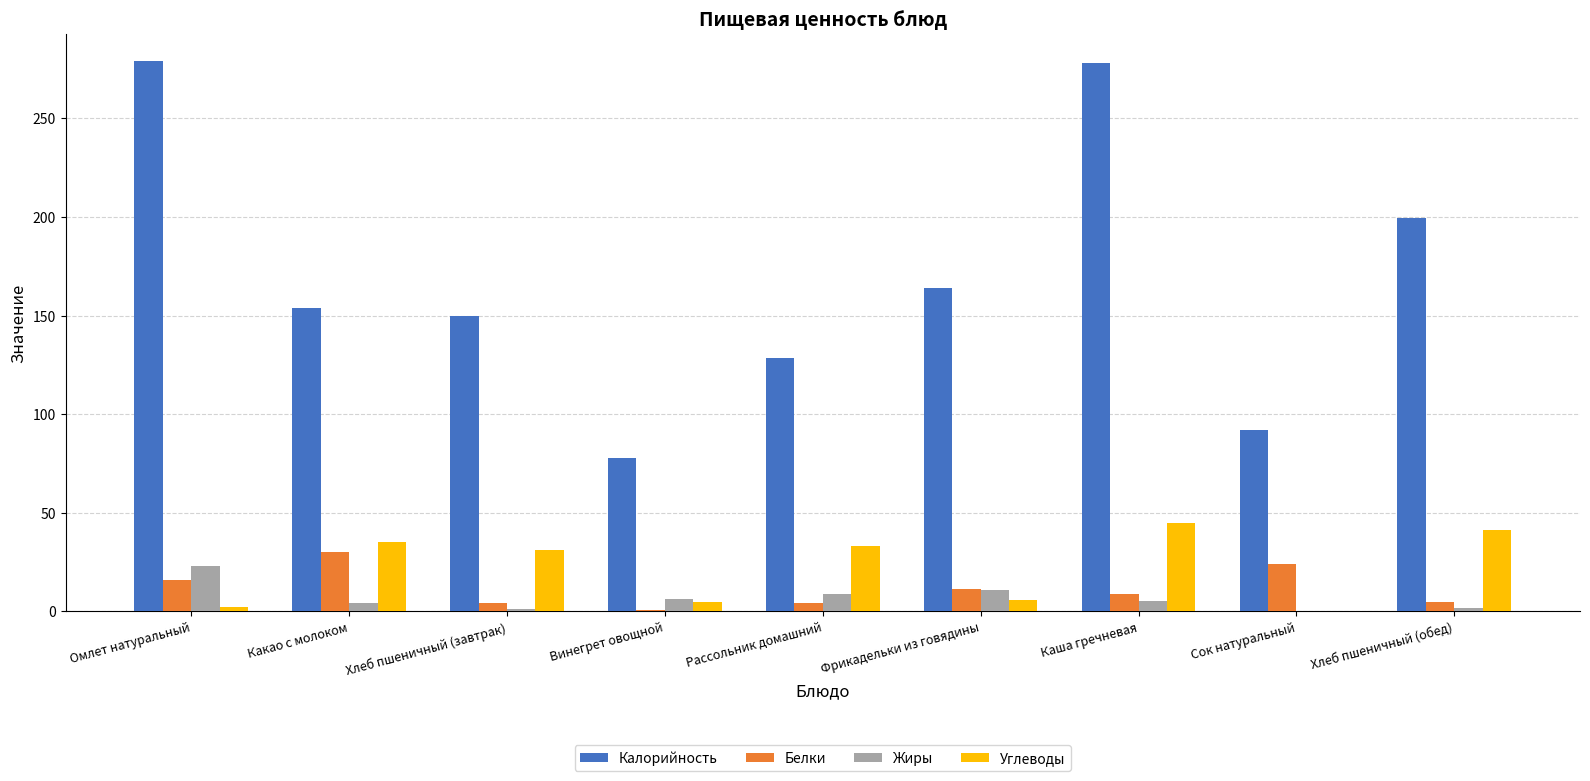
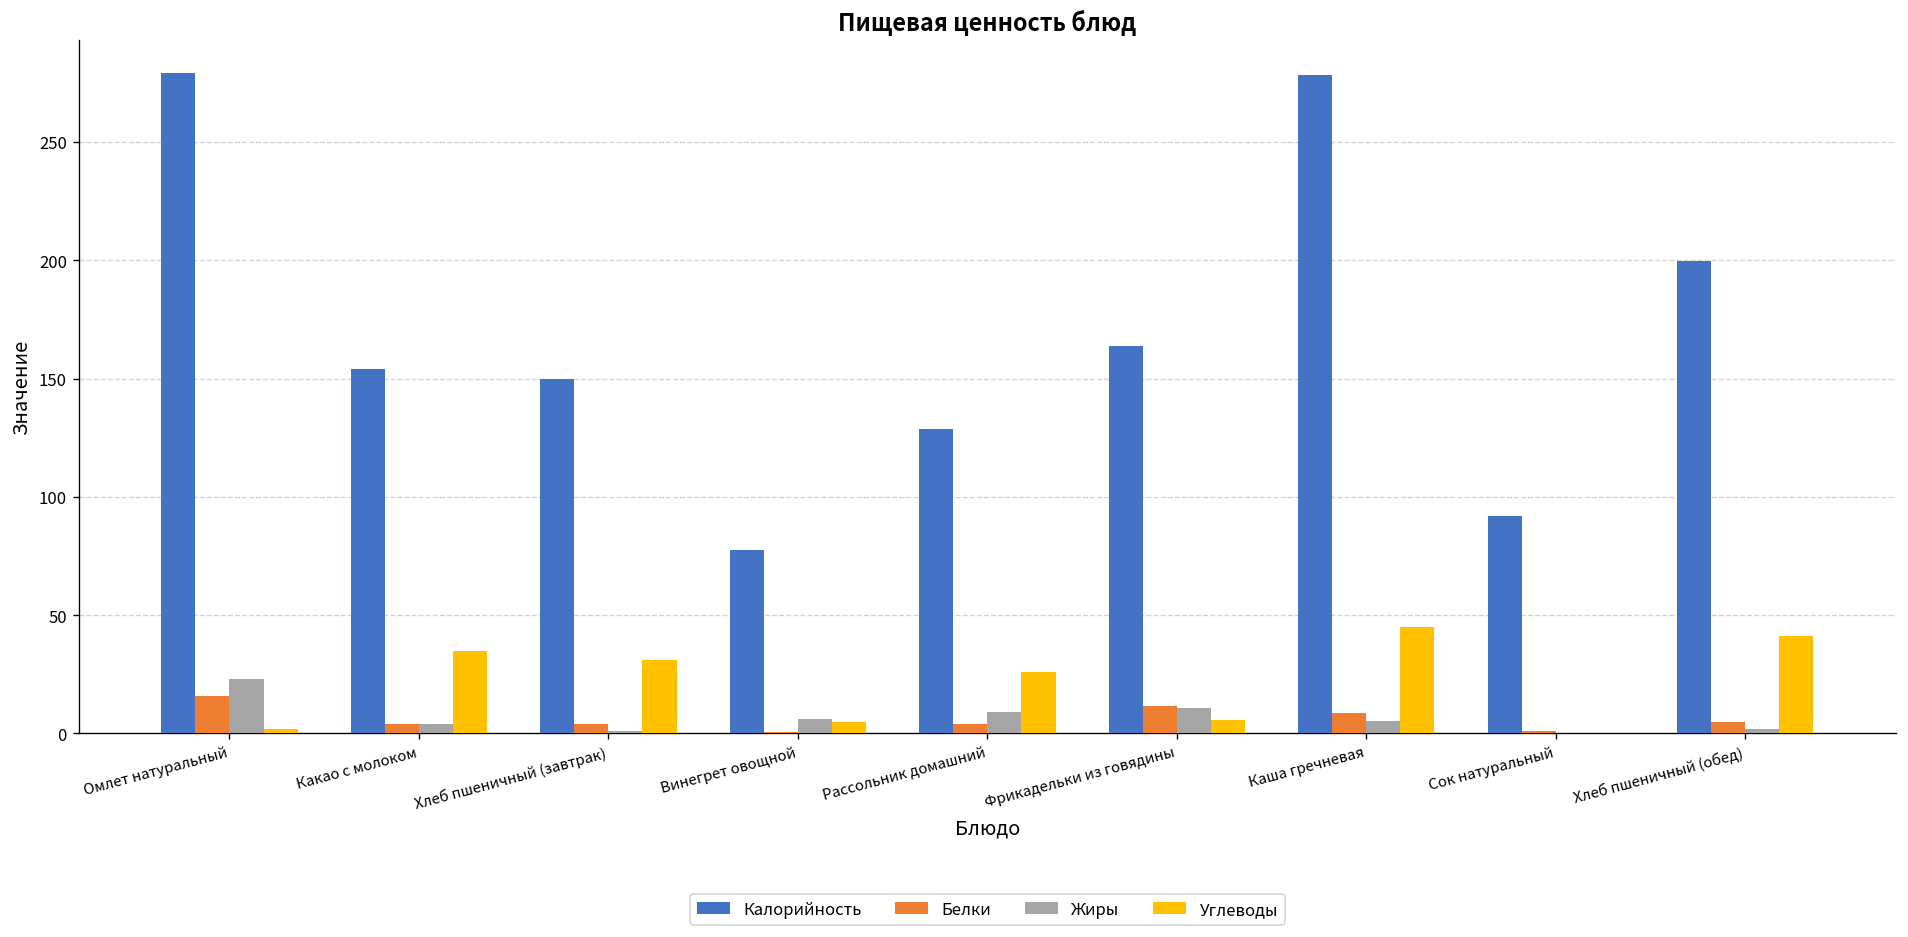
  {
    "Калорийность": {
      "Омлет натуральный": 279,
      "Какао с молоком": 154,
      "Хлеб пшеничный (завтрак)": 150,
      "Винегрет овощной": 78,
      "Рассольник домашний": 129,
      "Фрикадельки из говядины": 164,
      "Каша гречневая": 278,
      "Сок натуральный": 92,
      "Хлеб пшеничный (обед)": 200
    },
    "Белки": {
      "Омлет натуральный": 16,
-     "Какао с молоком": 30,
+     "Какао с молоком": 4,
      "Хлеб пшеничный (завтрак)": 4,
      "Рассольник домашний": 4,
      "Фрикадельки из говядины": 11,
      "Каша гречневая": 9,
-     "Сок натуральный": 24,
+     "Сок натуральный": 1,
      "Хлеб пшеничный (обед)": 5
    },
    "Жиры": {
      "Омлет натуральный": 23,
      "Какао с молоком": 4,
      "Винегрет овощной": 6,
      "Рассольник домашний": 9,
      "Фрикадельки из говядины": 11,
      "Каша гречневая": 5,
      "Хлеб пшеничный (обед)": 2
    },
    "Углеводы": {
      "Омлет натуральный": 2,
      "Какао с молоком": 35,
      "Хлеб пшеничный (завтрак)": 31,
      "Винегрет овощной": 5,
-     "Рассольник домашний": 33,
+     "Рассольник домашний": 26,
      "Фрикадельки из говядины": 6,
      "Каша гречневая": 45,
      "Хлеб пшеничный (обед)": 41
    }
  }
